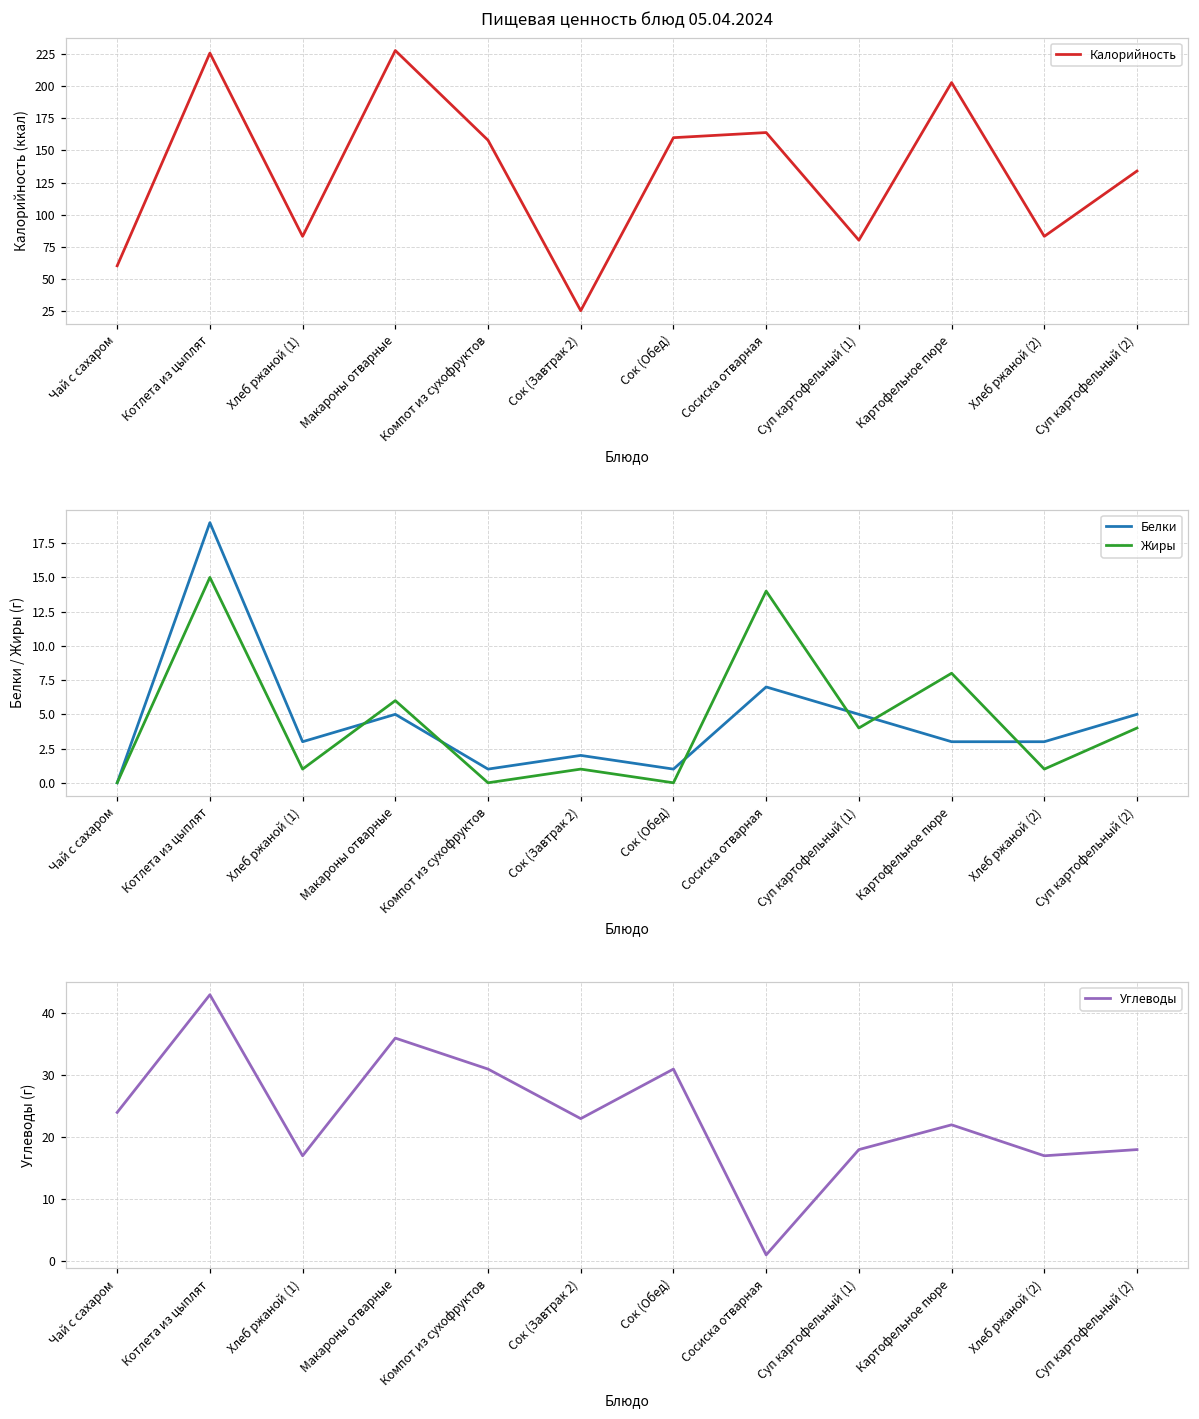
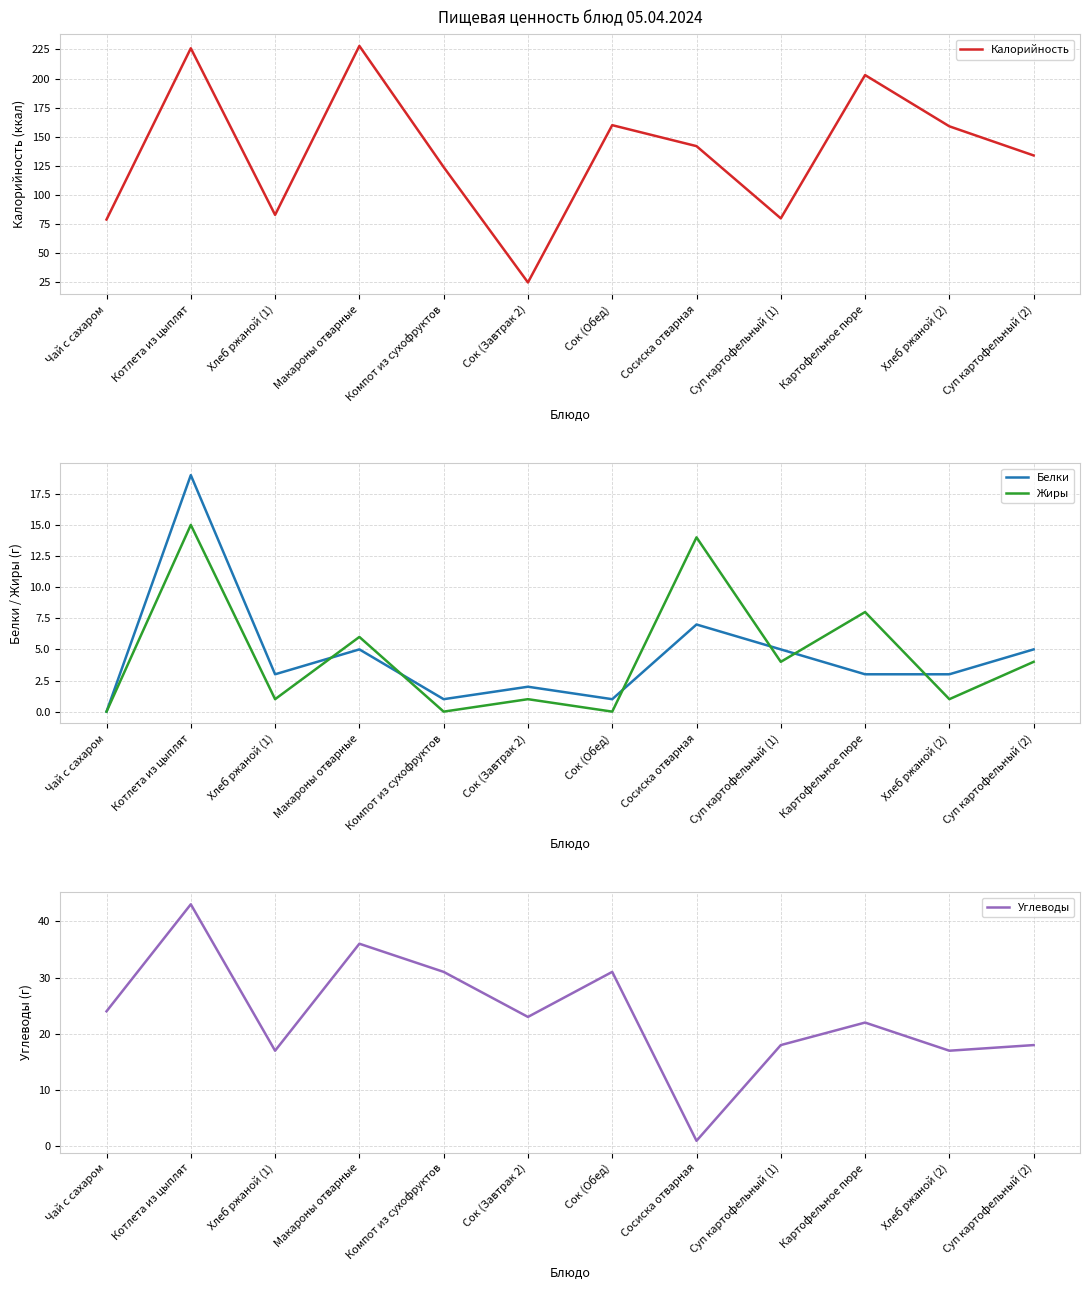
  {
    "Пищевая ценность блюд 05.04.2024": {
-     "Чай с сахаром": 60,
+     "Чай с сахаром": 79,
      "Котлета из цыплят": 226,
      "Хлеб ржаной (1)": 83,
      "Макароны отварные": 228,
-     "Компот из сухофруктов": 158,
+     "Компот из сухофруктов": 124,
      "Сок (Завтрак 2)": 25,
      "Сок (Обед)": 160,
-     "Сосиска отварная": 164,
+     "Сосиска отварная": 142,
      "Суп картофельный (1)": 80,
      "Картофельное пюре": 203,
-     "Хлеб ржаной (2)": 83,
+     "Хлеб ржаной (2)": 159,
      "Суп картофельный (2)": 134
    }
  }
